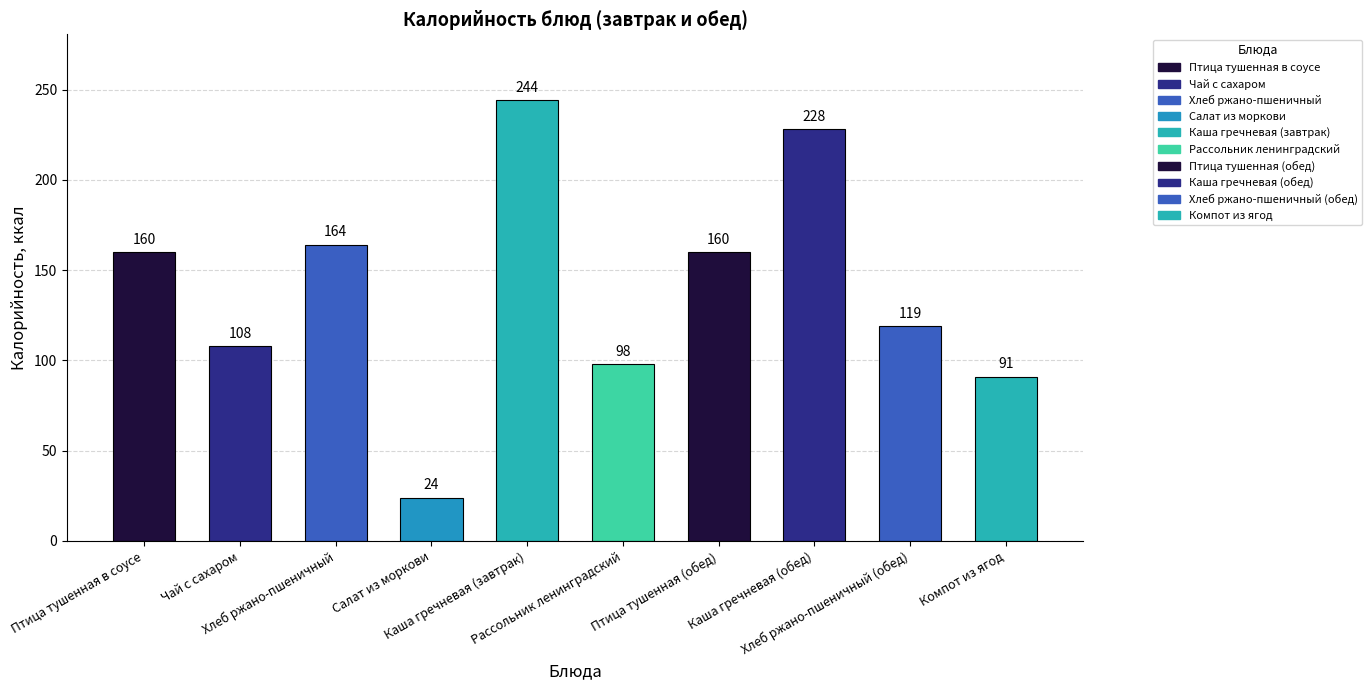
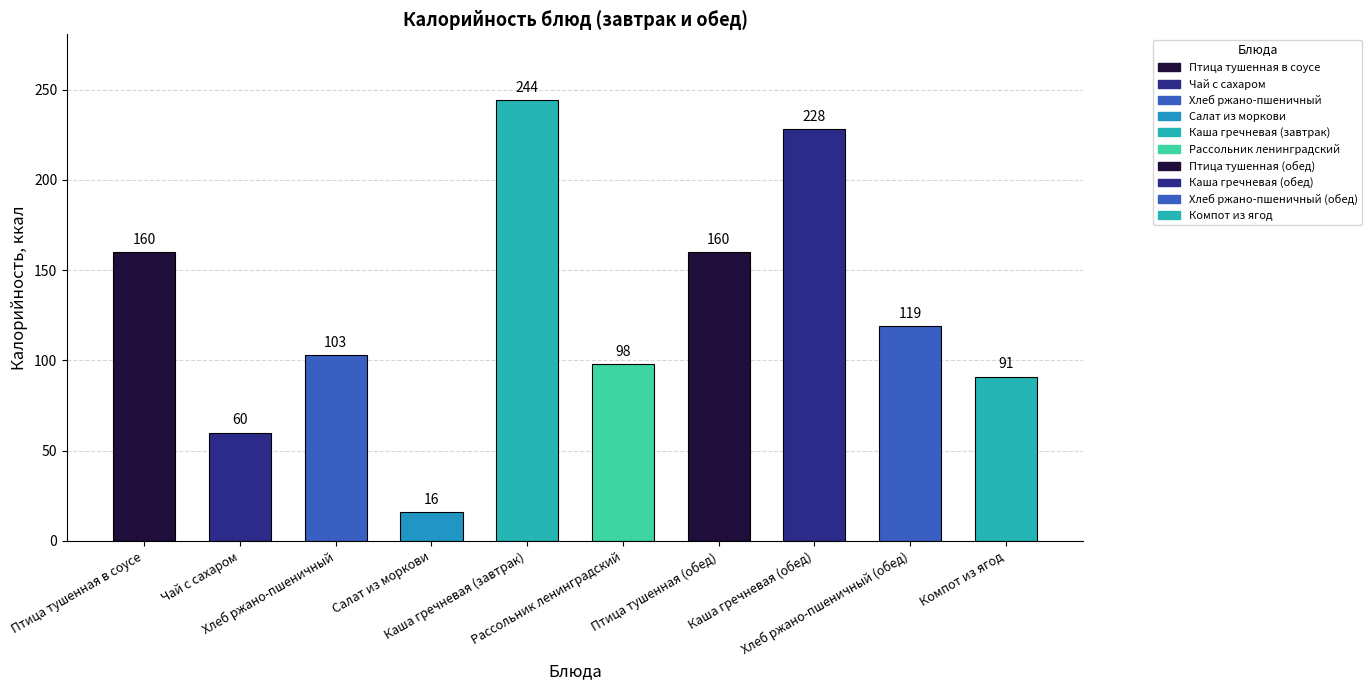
  {
    "Птица тушенная в соусе": 160,
-   "Чай с сахаром": 108,
-   "Хлеб ржано-пшеничный": 164,
-   "Салат из моркови": 24,
+   "Чай с сахаром": 60,
+   "Хлеб ржано-пшеничный": 103,
+   "Салат из моркови": 16,
    "Каша гречневая (завтрак)": 244,
    "Рассольник ленинградский": 98,
    "Птица тушенная (обед)": 160,
    "Каша гречневая (обед)": 228,
    "Хлеб ржано-пшеничный (обед)": 119,
    "Компот из ягод": 91
  }
